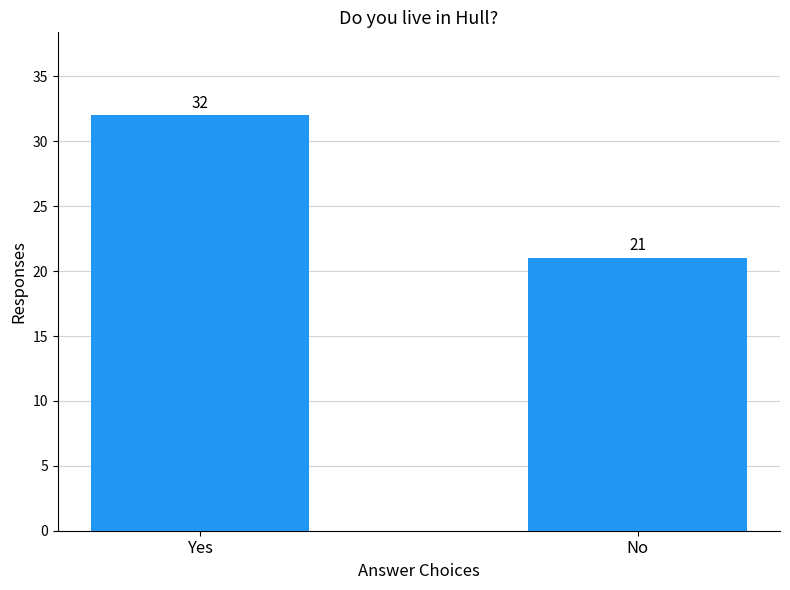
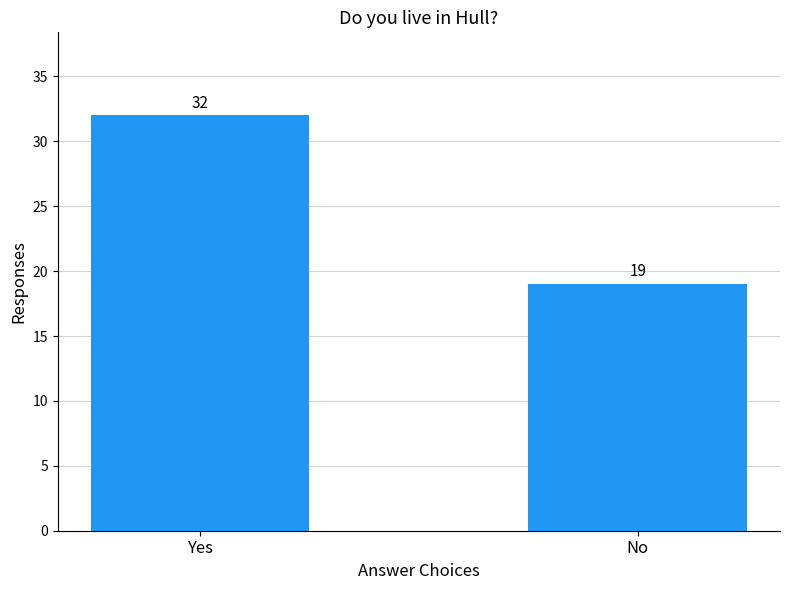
  {
    "Yes": 32,
-   "No": 21
+   "No": 19
  }
